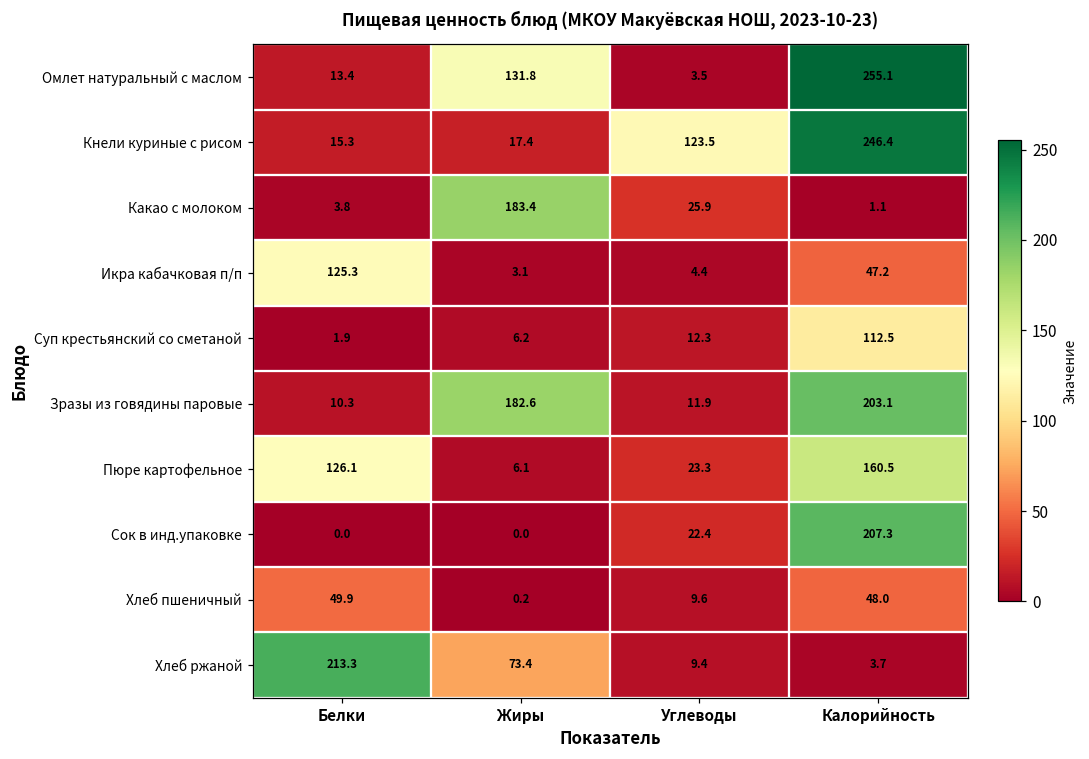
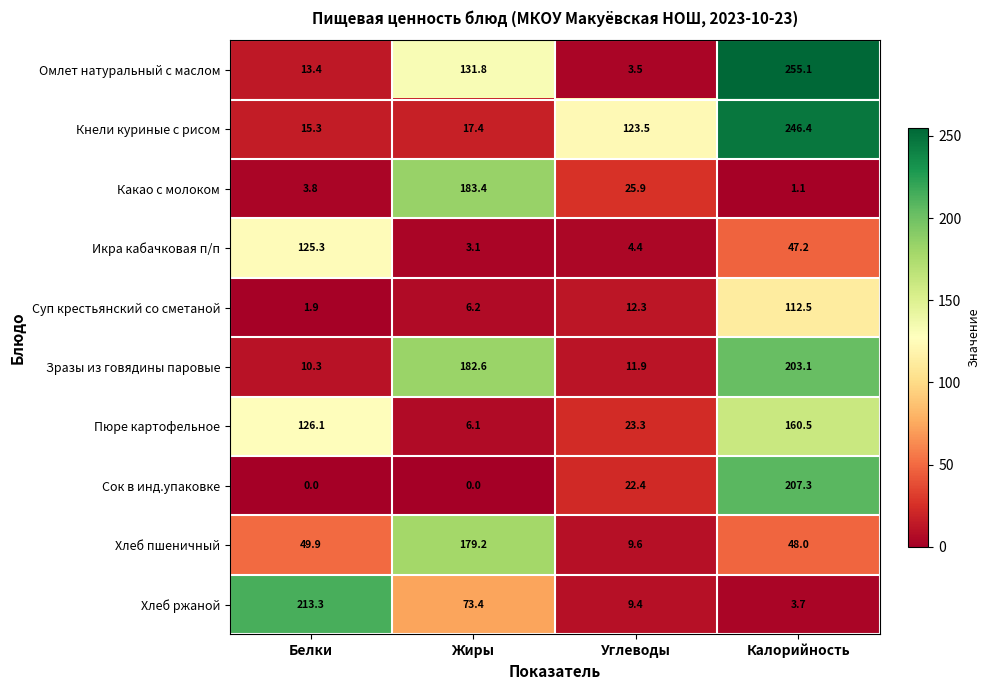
  {
    "Омлет натуральный с маслом": {
      "Белки": 13.4,
      "Жиры": 131.8,
      "Углеводы": 3.5,
      "Калорийность": 255.1
    },
    "Кнели куриные с рисом": {
      "Белки": 15.3,
      "Жиры": 17.4,
      "Углеводы": 123.5,
      "Калорийность": 246.4
    },
    "Какао с молоком": {
      "Белки": 3.8,
      "Жиры": 183.4,
      "Углеводы": 25.9,
      "Калорийность": 1.1
    },
    "Икра кабачковая п/п": {
      "Белки": 125.3,
      "Жиры": 3.1,
      "Углеводы": 4.4,
      "Калорийность": 47.2
    },
    "Суп крестьянский со сметаной": {
      "Белки": 1.9,
      "Жиры": 6.2,
      "Углеводы": 12.3,
      "Калорийность": 112.5
    },
    "Зразы из говядины паровые": {
      "Белки": 10.3,
      "Жиры": 182.6,
      "Углеводы": 11.9,
      "Калорийность": 203.1
    },
    "Пюре картофельное": {
      "Белки": 126.1,
      "Жиры": 6.1,
      "Углеводы": 23.3,
      "Калорийность": 160.5
    },
    "Сок в инд.упаковке": {
      "Белки": 0.0,
      "Жиры": 0.0,
      "Углеводы": 22.4,
      "Калорийность": 207.3
    },
    "Хлеб пшеничный": {
      "Белки": 49.9,
-     "Жиры": 0.2,
+     "Жиры": 179.2,
      "Углеводы": 9.6,
      "Калорийность": 48.0
    },
    "Хлеб ржаной": {
      "Белки": 213.3,
      "Жиры": 73.4,
      "Углеводы": 9.4,
      "Калорийность": 3.7
    }
  }
